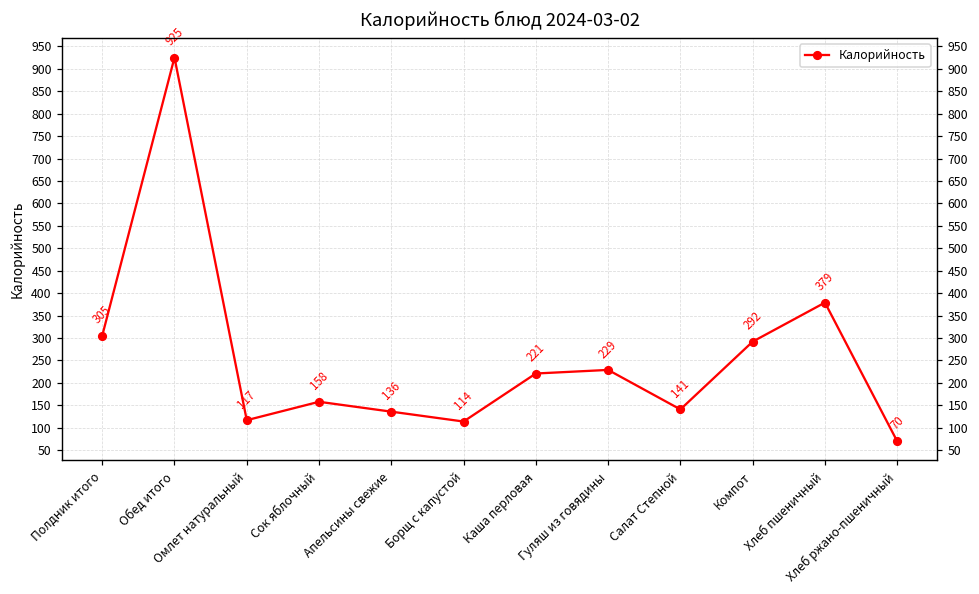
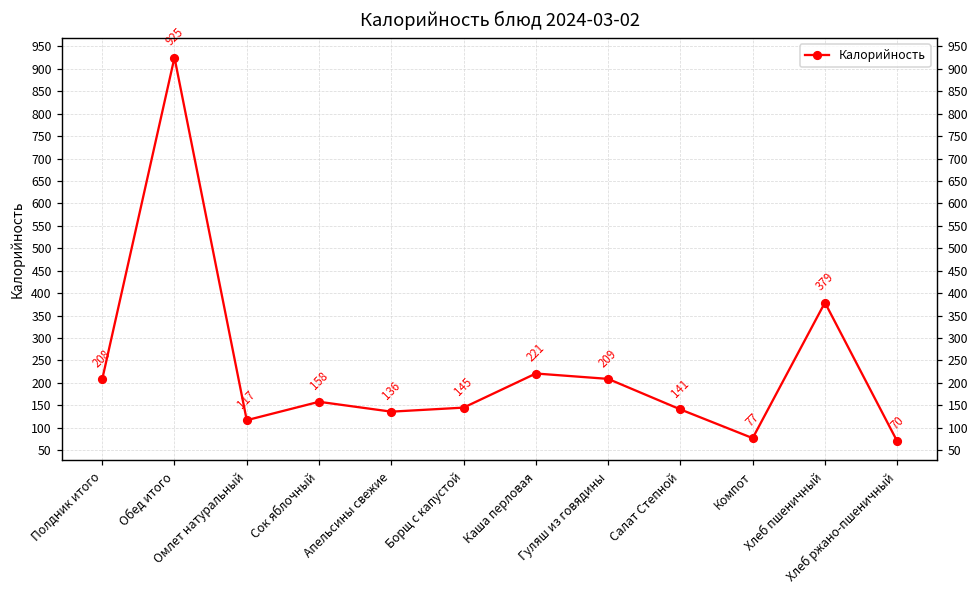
  {
-   "Полдник итого": 305,
+   "Полдник итого": 208,
    "Обед итого": 925,
    "Омлет натуральный": 117,
    "Сок яблочный": 158,
    "Апельсины свежие": 136,
-   "Борщ с капустой": 114,
+   "Борщ с капустой": 145,
    "Каша перловая": 221,
-   "Гуляш из говядины": 229,
+   "Гуляш из говядины": 209,
    "Салат Степной": 141,
-   "Компот": 292,
+   "Компот": 77,
    "Хлеб пшеничный": 379,
    "Хлеб ржано-пшеничный": 70
  }
